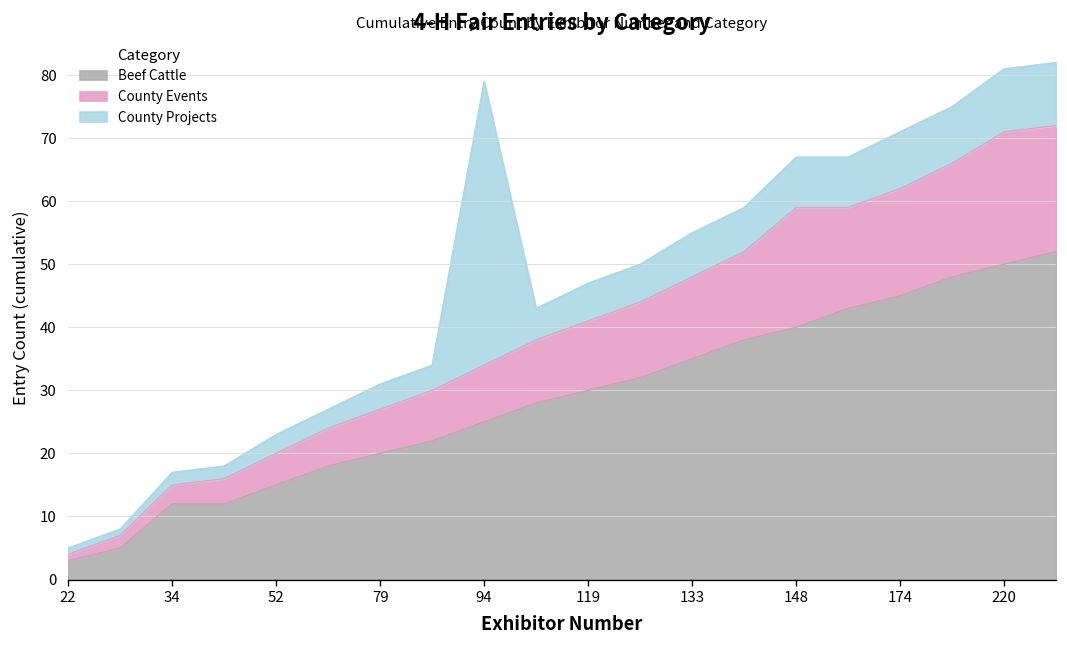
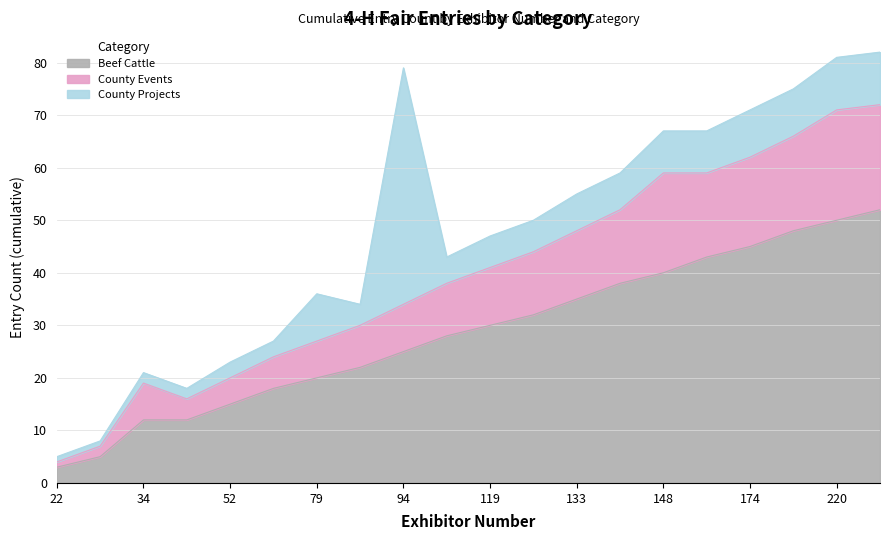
  {
    "Beef Cattle": {
      "22": 3,
      "34": 12,
      "52": 15,
      "79": 20,
      "94": 25,
      "119": 30,
      "133": 35,
      "148": 40,
      "174": 45,
      "220": 50
    },
    "County Events": {
      "22": 1,
-     "34": 3,
+     "34": 7,
      "52": 5,
      "79": 7,
      "94": 9,
      "119": 11,
      "133": 13,
      "148": 19,
      "174": 17,
      "220": 21
    },
    "County Projects": {
      "22": 1,
      "34": 2,
      "52": 3,
-     "79": 4,
+     "79": 9,
      "94": 45,
      "119": 6,
      "133": 7,
      "148": 8,
      "174": 9,
      "220": 10
    }
  }
